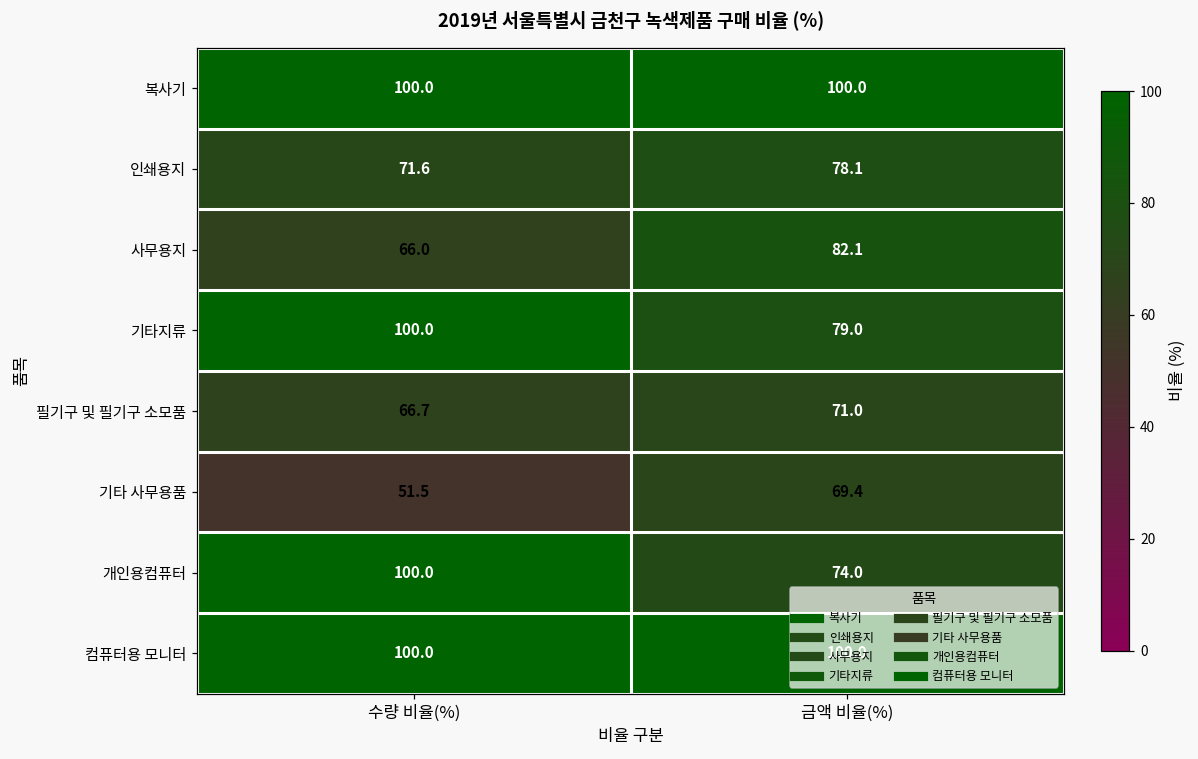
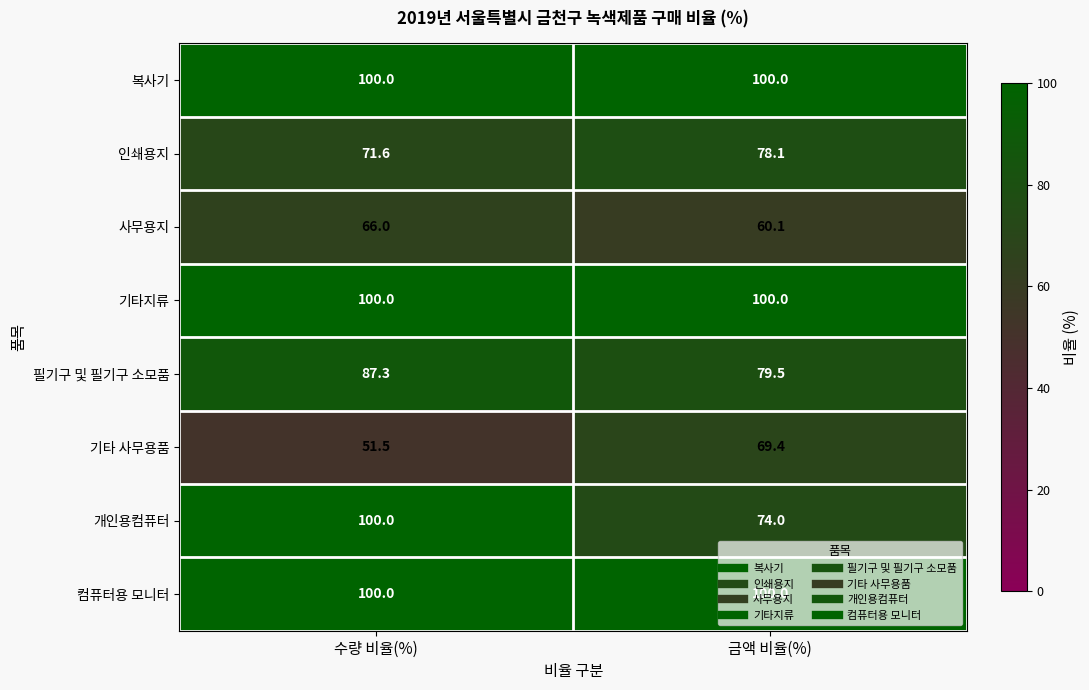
  {
    "복사기": {
      "수량 비율(%)": 100.0,
      "금액 비율(%)": 100.0
    },
    "인쇄용지": {
      "수량 비율(%)": 71.6,
      "금액 비율(%)": 78.1
    },
    "사무용지": {
      "수량 비율(%)": 66.0,
-     "금액 비율(%)": 82.1
+     "금액 비율(%)": 60.1
    },
    "기타지류": {
      "수량 비율(%)": 100.0,
-     "금액 비율(%)": 79.0
+     "금액 비율(%)": 100.0
    },
    "필기구 및 필기구 소모품": {
-     "수량 비율(%)": 66.7,
-     "금액 비율(%)": 71.0
+     "수량 비율(%)": 87.3,
+     "금액 비율(%)": 79.5
    },
    "기타 사무용품": {
      "수량 비율(%)": 51.5,
      "금액 비율(%)": 69.4
    },
    "개인용컴퓨터": {
      "수량 비율(%)": 100.0,
      "금액 비율(%)": 74.0
    },
    "컴퓨터용 모니터": {
      "수량 비율(%)": 100.0
    }
  }
